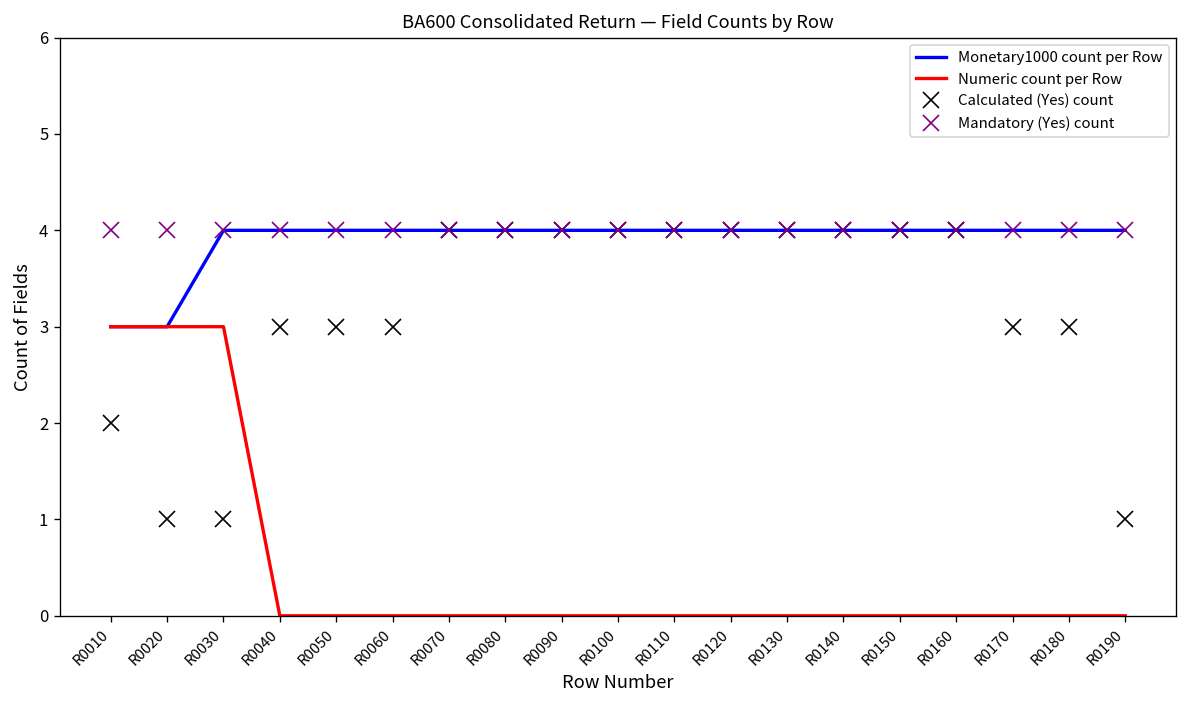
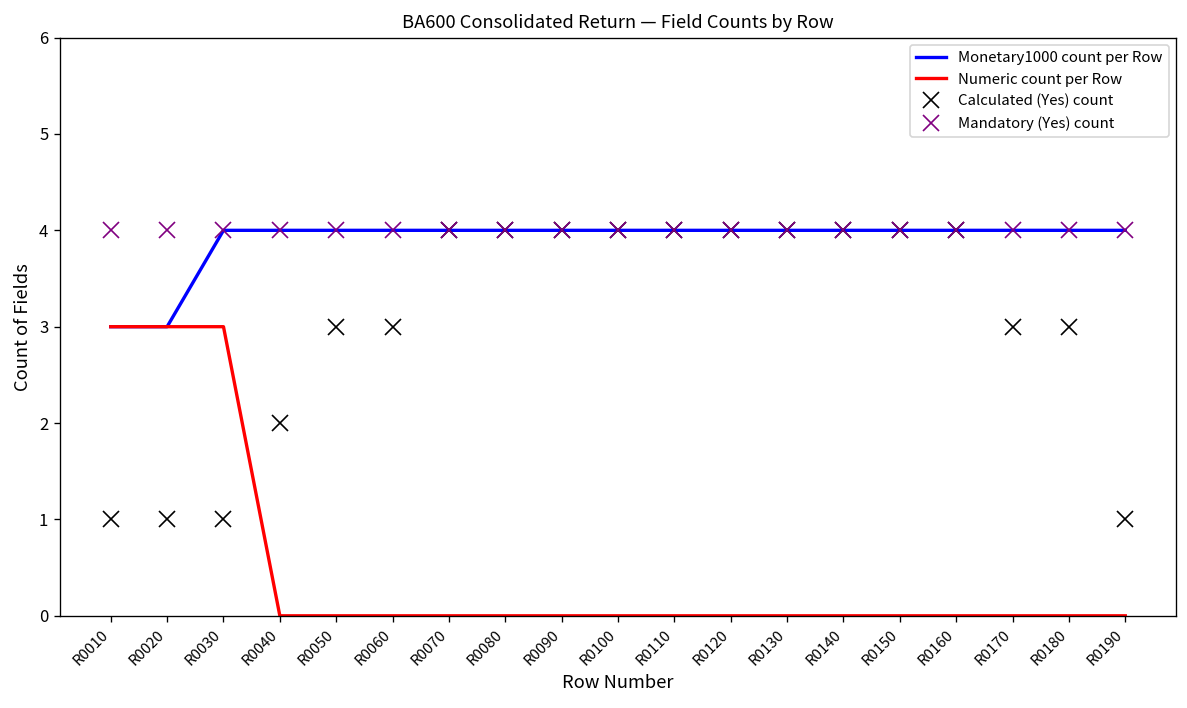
  {
    "Numeric count per Row": {
      "R0030": 3,
      "R0040": 0,
      "R0050": 0,
      "R0060": 0,
      "R0070": 0,
      "R0080": 0,
      "R0090": 0,
      "R0100": 0,
      "R0110": 0,
      "R0120": 0,
      "R0130": 0,
      "R0140": 0,
      "R0150": 0,
      "R0160": 0,
      "R0170": 0,
      "R0180": 0,
      "R0190": 0
    },
    "Calculated (Yes) count": {
-     "R0010": 2,
+     "R0010": 1,
      "R0020": 1,
      "R0030": 1,
-     "R0040": 3,
+     "R0040": 2,
      "R0050": 3,
      "R0060": 3,
      "R0170": 3,
      "R0180": 3,
      "R0190": 1
    },
    "Mandatory (Yes) count": {
      "R0010": 4,
      "R0020": 4
    }
  }
